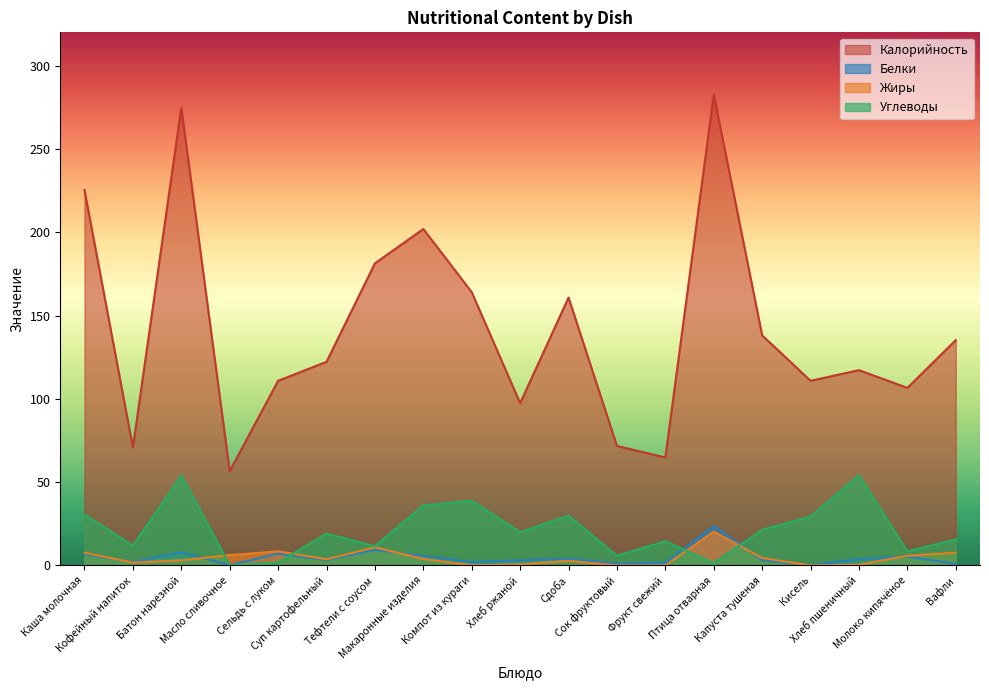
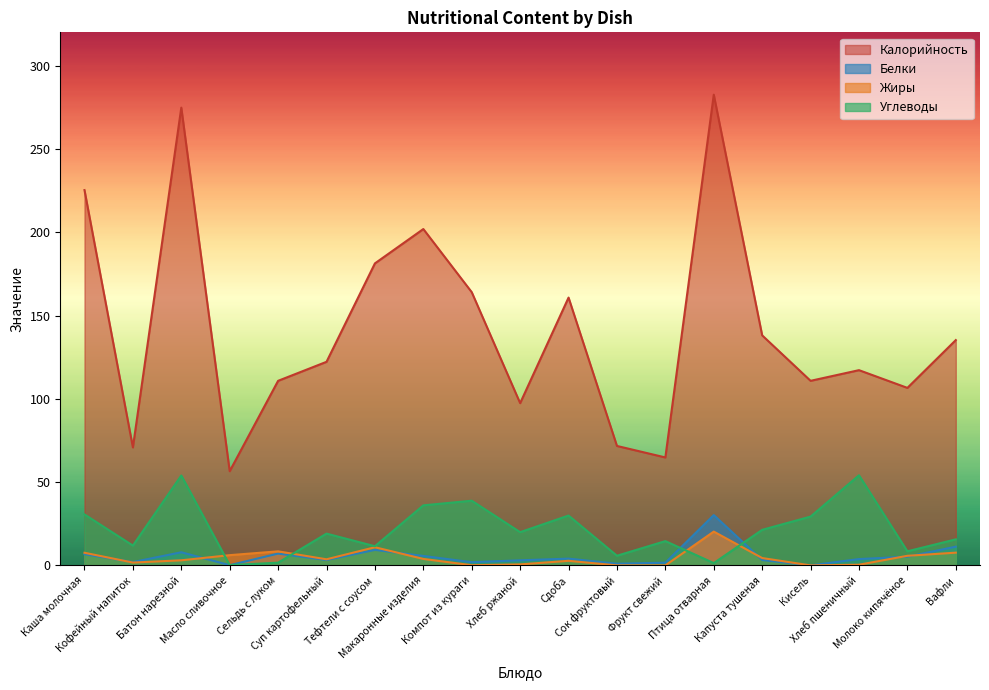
  {
    "Калорийность": {
      "Каша молочная": 225,
      "Кофейный напиток": 71,
      "Батон нарезной": 275,
      "Масло сливочное": 57,
      "Сельдь с луком": 111,
      "Суп картофельный": 122,
      "Тефтели с соусом": 181,
      "Макаронные изделия": 202,
      "Компот из кураги": 164,
      "Хлеб ржаной": 97,
      "Сдоба": 161,
      "Сок фруктовый": 72,
      "Фрукт свежий": 65,
      "Птица отварная": 283,
      "Капуста тушеная": 138,
      "Кисель": 111,
      "Хлеб пшеничный": 117,
      "Молоко кипячёное": 107,
      "Вафли": 135
    },
    "Белки": {
      "Батон нарезной": 8,
      "Тефтели с соусом": 9,
      "Макаронные изделия": 6,
      "Компот из кураги": 2,
      "Хлеб ржаной": 3,
      "Фрукт свежий": 2,
-     "Птица отварная": 24,
+     "Птица отварная": 30,
      "Хлеб пшеничный": 4,
-     "Вафли": 1
+     "Вафли": 11
    },
    "Жиры": {
      "Батон нарезной": 3,
      "Масло сливочное": 6,
      "Макаронные изделия": 4,
      "Компот из кураги": 0,
      "Хлеб ржаной": 1,
      "Фрукт свежий": 0,
      "Птица отварная": 20,
      "Хлеб пшеничный": 0,
      "Вафли": 8
    },
    "Углеводы": {
      "Каша молочная": 31,
      "Кофейный напиток": 12,
      "Батон нарезной": 54,
      "Сельдь с луком": 2,
      "Суп картофельный": 19,
      "Макаронные изделия": 36,
      "Компот из кураги": 39,
      "Хлеб ржаной": 20,
      "Сдоба": 30,
      "Сок фруктовый": 6,
      "Фрукт свежий": 15,
      "Птица отварная": 1,
      "Капуста тушеная": 21,
      "Кисель": 29,
      "Хлеб пшеничный": 54,
      "Молоко кипячёное": 8,
      "Вафли": 16
    }
  }
